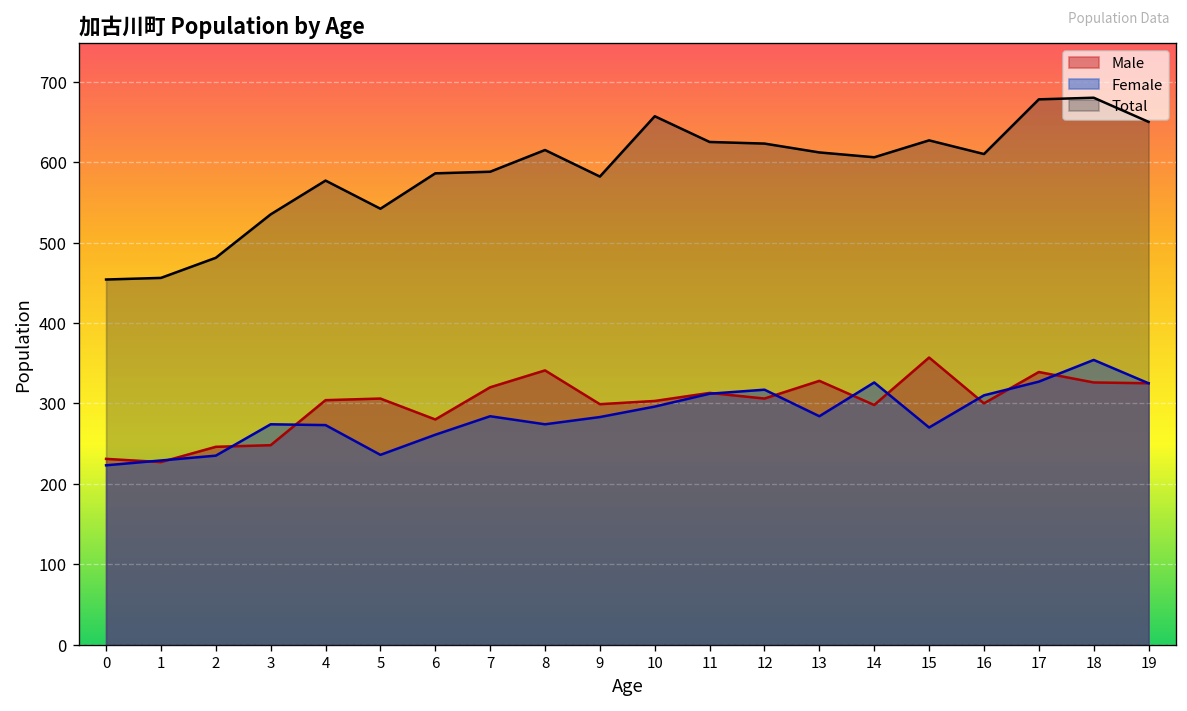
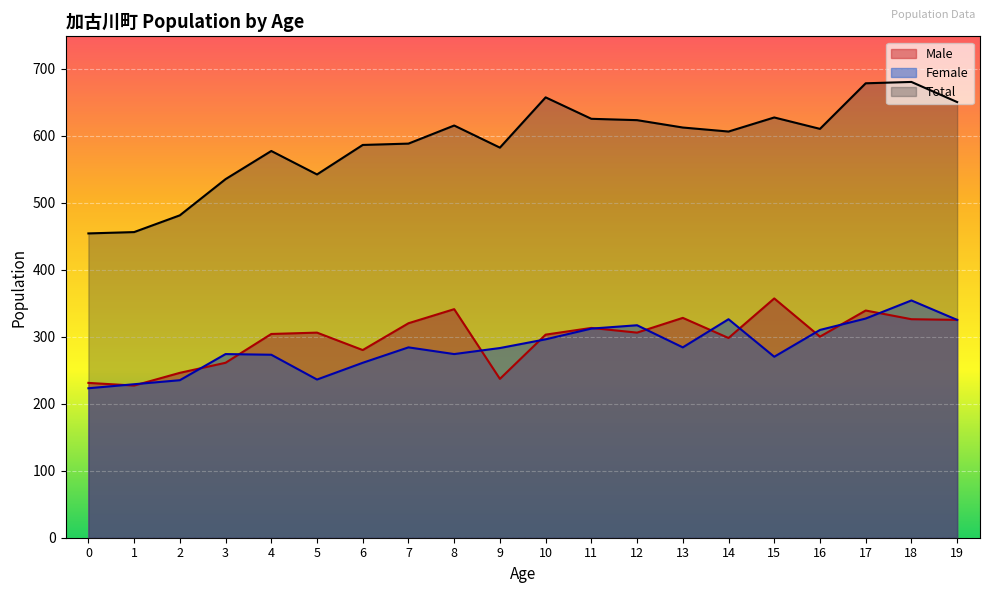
  {
    "Male": {
      "0": 230,
      "2": 250,
-     "3": 250,
+     "3": 260,
      "4": 300,
      "5": 310,
      "6": 280,
      "7": 320,
      "8": 340,
-     "9": 300,
+     "9": 240,
      "10": 300,
      "12": 310,
      "13": 330,
      "14": 300,
      "15": 360,
      "16": 300,
      "17": 340,
      "18": 330
    },
    "Female": {
      "0": 220,
      "2": 240,
      "3": 270,
      "4": 270,
      "5": 240,
      "6": 260,
      "7": 280,
      "8": 270,
      "9": 280,
      "10": 300,
      "12": 320,
      "13": 280,
      "14": 330,
      "15": 270,
      "16": 310,
      "17": 330,
      "18": 350
    },
    "Total": {
      "0": 450,
      "1": 460,
      "2": 480,
      "3": 540,
      "4": 580,
      "5": 540,
      "6": 590,
      "7": 590,
      "8": 620,
      "9": 580,
      "10": 660,
      "11": 630,
      "12": 620,
      "13": 610,
      "14": 610,
      "15": 630,
      "16": 610,
      "17": 680
    }
  }
